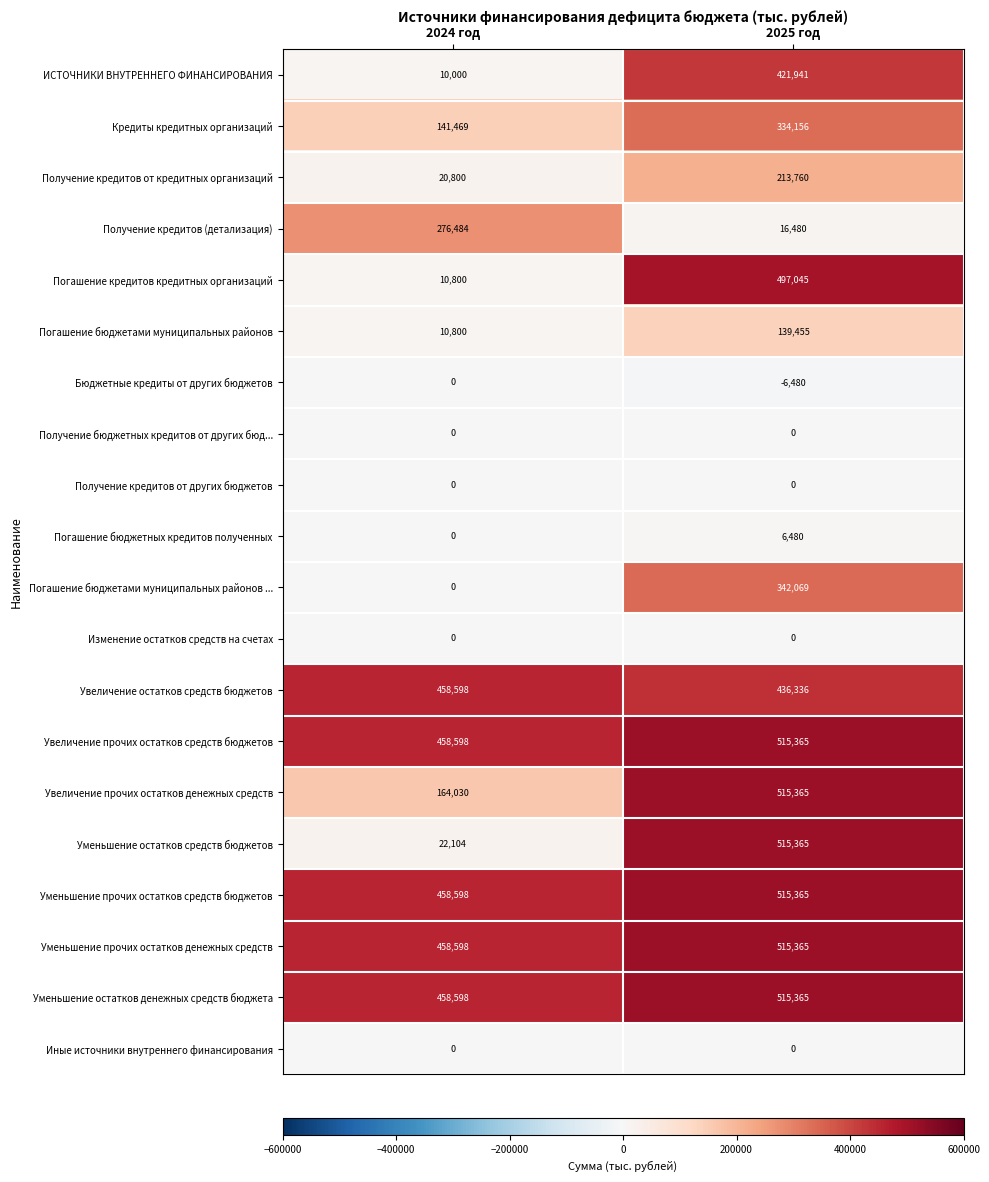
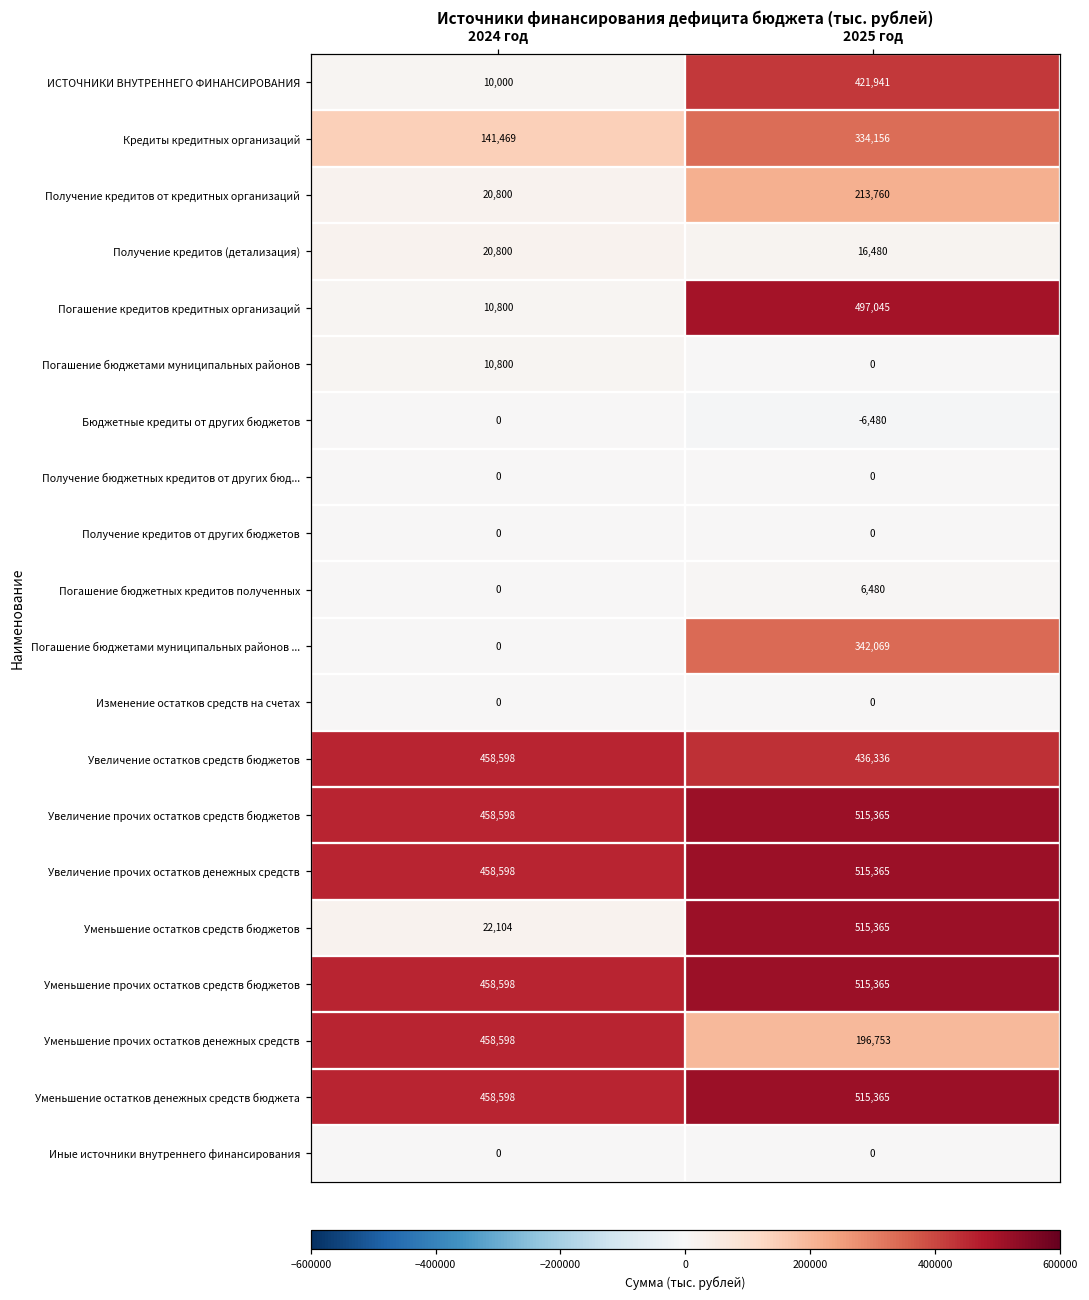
  {
    "ИСТОЧНИКИ ВНУТРЕННЕГО ФИНАНСИРОВАНИЯ": {
      "2024 год": "10,000",
      "2025 год": "421,941"
    },
    "Кредиты кредитных организаций": {
      "2024 год": "141,469",
      "2025 год": "334,156"
    },
    "Получение кредитов от кредитных организаций": {
      "2024 год": "20,800",
      "2025 год": "213,760"
    },
    "Получение кредитов (детализация)": {
-     "2024 год": "276,484",
+     "2024 год": "20,800",
      "2025 год": "16,480"
    },
    "Погашение кредитов кредитных организаций": {
      "2024 год": "10,800",
      "2025 год": "497,045"
    },
    "Погашение бюджетами муниципальных районов": {
      "2024 год": "10,800",
-     "2025 год": "139,455"
+     "2025 год": "0"
    },
    "Бюджетные кредиты от других бюджетов": {
      "2024 год": "0",
      "2025 год": "-6,480"
    },
    "Получение бюджетных кредитов от других бюд...": {
      "2024 год": "0",
      "2025 год": "0"
    },
    "Получение кредитов от других бюджетов": {
      "2024 год": "0",
      "2025 год": "0"
    },
    "Погашение бюджетных кредитов полученных": {
      "2024 год": "0",
      "2025 год": "6,480"
    },
    "Погашение бюджетами муниципальных районов ...": {
      "2024 год": "0",
      "2025 год": "342,069"
    },
    "Изменение остатков средств на счетах": {
      "2024 год": "0",
      "2025 год": "0"
    },
    "Увеличение остатков средств бюджетов": {
      "2024 год": "458,598",
      "2025 год": "436,336"
    },
    "Увеличение прочих остатков средств бюджетов": {
      "2024 год": "458,598",
      "2025 год": "515,365"
    },
    "Увеличение прочих остатков денежных средств": {
-     "2024 год": "164,030",
+     "2024 год": "458,598",
      "2025 год": "515,365"
    },
    "Уменьшение остатков средств бюджетов": {
      "2024 год": "22,104",
      "2025 год": "515,365"
    },
    "Уменьшение прочих остатков средств бюджетов": {
      "2024 год": "458,598",
      "2025 год": "515,365"
    },
    "Уменьшение прочих остатков денежных средств": {
      "2024 год": "458,598",
-     "2025 год": "515,365"
+     "2025 год": "196,753"
    },
    "Уменьшение остатков денежных средств бюджета": {
      "2024 год": "458,598",
      "2025 год": "515,365"
    },
    "Иные источники внутреннего финансирования": {
      "2024 год": "0",
      "2025 год": "0"
    }
  }
